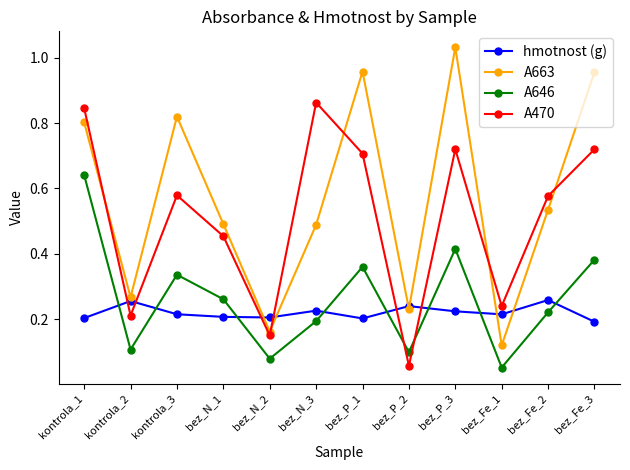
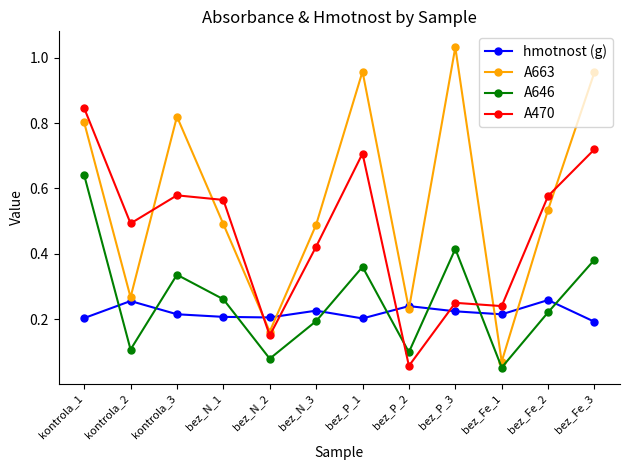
  {
    "hmotnost (g)": {
      "kontrola_1": 0.20,
      "kontrola_2": 0.26,
      "kontrola_3": 0.22,
      "bez_N_1": 0.21,
      "bez_N_2": 0.21,
      "bez_N_3": 0.23,
      "bez_P_1": 0.20,
      "bez_P_2": 0.24,
      "bez_P_3": 0.22,
      "bez_Fe_1": 0.21,
      "bez_Fe_2": 0.26,
      "bez_Fe_3": 0.19
    },
    "A663": {
      "kontrola_1": 0.80,
      "kontrola_2": 0.27,
      "kontrola_3": 0.82,
      "bez_N_1": 0.49,
      "bez_N_2": 0.16,
      "bez_N_3": 0.49,
      "bez_P_1": 0.96,
      "bez_P_2": 0.23,
      "bez_P_3": 1.03,
-     "bez_Fe_1": 0.12,
+     "bez_Fe_1": 0.07,
      "bez_Fe_2": 0.54
    },
    "A646": {
      "kontrola_1": 0.64,
      "kontrola_2": 0.11,
      "kontrola_3": 0.34,
      "bez_N_1": 0.26,
      "bez_N_2": 0.08,
      "bez_N_3": 0.19,
      "bez_P_1": 0.36,
      "bez_P_2": 0.10,
      "bez_P_3": 0.42,
      "bez_Fe_1": 0.05,
      "bez_Fe_2": 0.22,
      "bez_Fe_3": 0.38
    },
    "A470": {
      "kontrola_1": 0.85,
-     "kontrola_2": 0.21,
+     "kontrola_2": 0.49,
      "kontrola_3": 0.58,
-     "bez_N_1": 0.45,
+     "bez_N_1": 0.57,
      "bez_N_2": 0.15,
-     "bez_N_3": 0.86,
+     "bez_N_3": 0.42,
      "bez_P_1": 0.71,
      "bez_P_2": 0.06,
-     "bez_P_3": 0.72,
+     "bez_P_3": 0.25,
      "bez_Fe_1": 0.24,
      "bez_Fe_2": 0.58,
      "bez_Fe_3": 0.72
    }
  }
